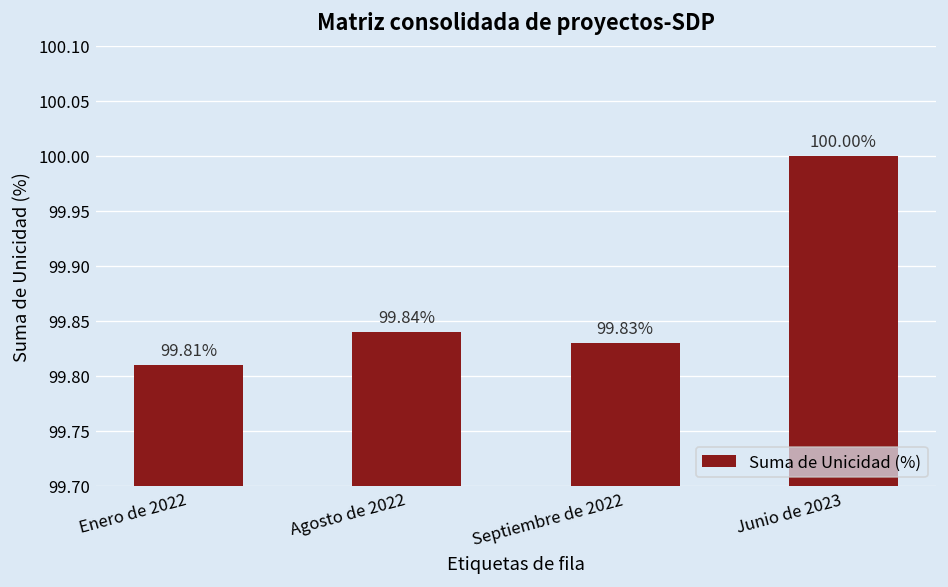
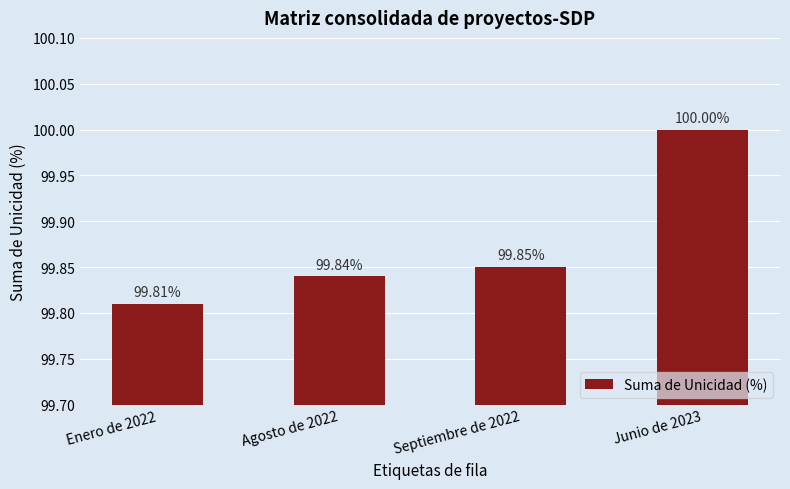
  {
    "Enero de 2022": "99.81%",
    "Agosto de 2022": "99.84%",
-   "Septiembre de 2022": "99.83%",
+   "Septiembre de 2022": "99.85%",
    "Junio de 2023": "100.00%"
  }
